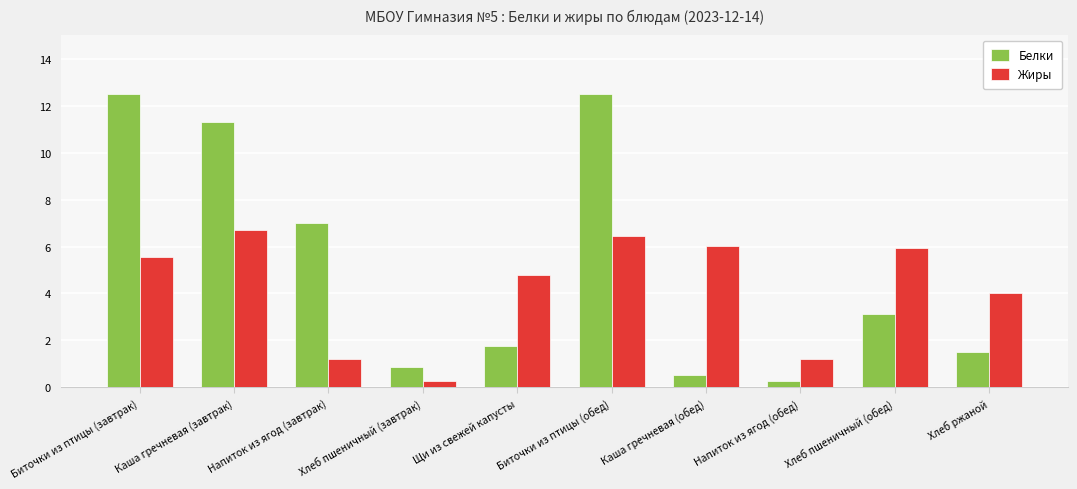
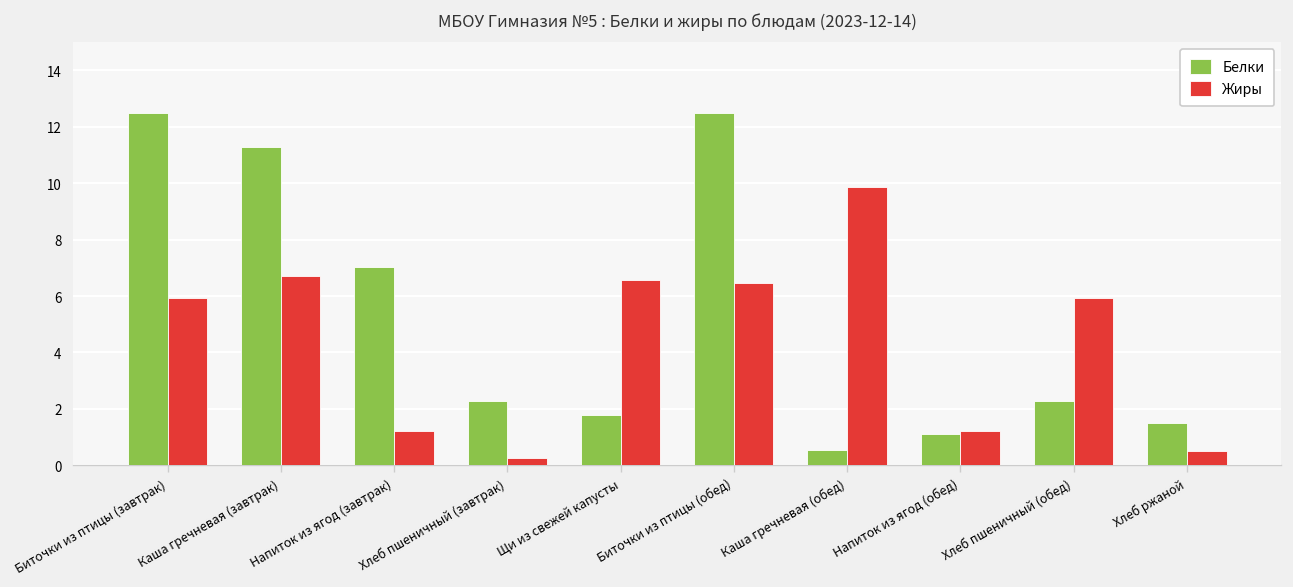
  {
    "Белки": {
      "Биточки из птицы (завтрак)": 12.5,
      "Каша гречневая (завтрак)": 11.3,
      "Напиток из ягод (завтрак)": 7.0,
-     "Хлеб пшеничный (завтрак)": 0.9,
+     "Хлеб пшеничный (завтрак)": 2.3,
      "Щи из свежей капусты": 1.8,
      "Биточки из птицы (обед)": 12.5,
      "Каша гречневая (обед)": 0.5,
-     "Напиток из ягод (обед)": 0.3,
-     "Хлеб пшеничный (обед)": 3.1,
+     "Напиток из ягод (обед)": 1.1,
+     "Хлеб пшеничный (обед)": 2.3,
      "Хлеб ржаной": 1.5
    },
    "Жиры": {
-     "Биточки из птицы (завтрак)": 5.6,
+     "Биточки из птицы (завтрак)": 5.9,
      "Каша гречневая (завтрак)": 6.7,
      "Напиток из ягод (завтрак)": 1.2,
      "Хлеб пшеничный (завтрак)": 0.3,
-     "Щи из свежей капусты": 4.8,
+     "Щи из свежей капусты": 6.6,
      "Биточки из птицы (обед)": 6.5,
-     "Каша гречневая (обед)": 6.0,
+     "Каша гречневая (обед)": 9.9,
      "Напиток из ягод (обед)": 1.2,
      "Хлеб пшеничный (обед)": 5.9,
-     "Хлеб ржаной": 4.0
+     "Хлеб ржаной": 0.5
    }
  }
